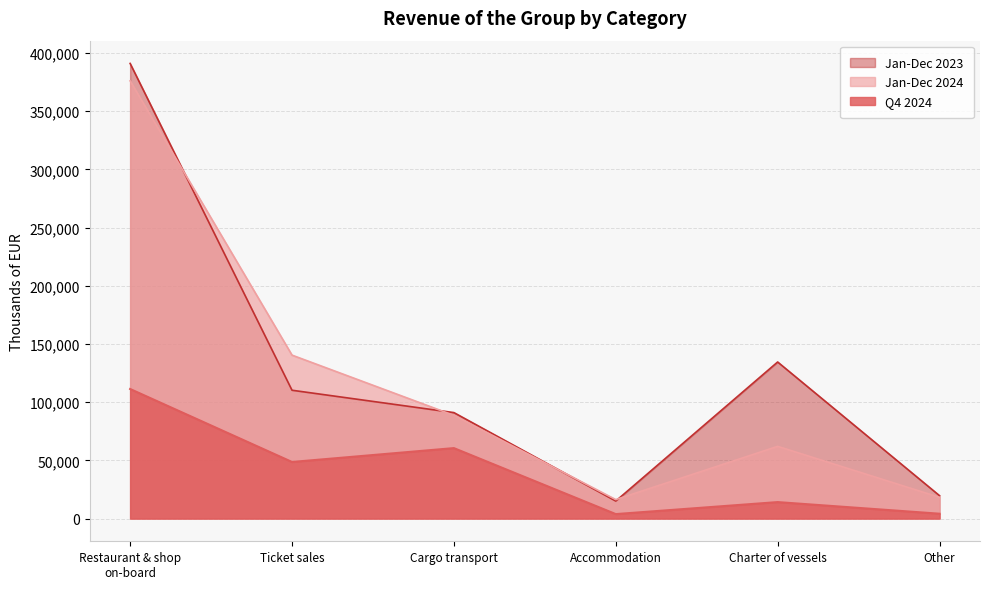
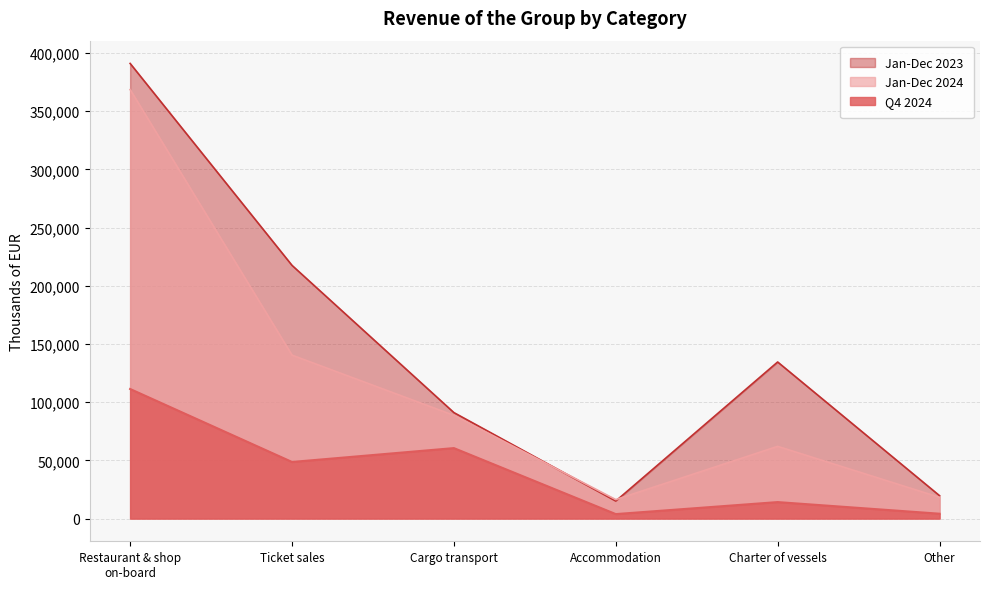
  {
    "Jan-Dec 2023": {
      "Restaurant & shop on-board": "391,000",
-     "Ticket sales": "110,000",
+     "Ticket sales": "218,000",
      "Cargo transport": "91,000",
      "Charter of vessels": "134,000"
    },
    "Jan-Dec 2024": {
-     "Restaurant & shop on-board": "376,000",
+     "Restaurant & shop on-board": "369,000",
      "Ticket sales": "140,000",
      "Cargo transport": "89,000",
      "Charter of vessels": "62,000"
    },
    "Q4 2024": {
      "Restaurant & shop on-board": "111,000",
      "Ticket sales": "49,000",
      "Cargo transport": "61,000",
      "Accommodation": "4,000",
      "Charter of vessels": "14,000",
      "Other": "4,000"
    }
  }
